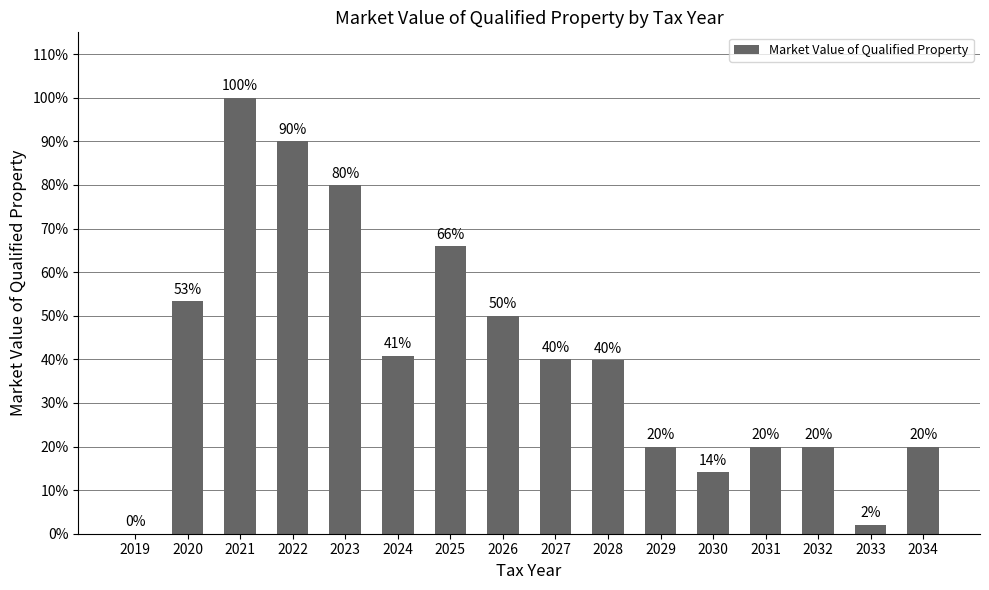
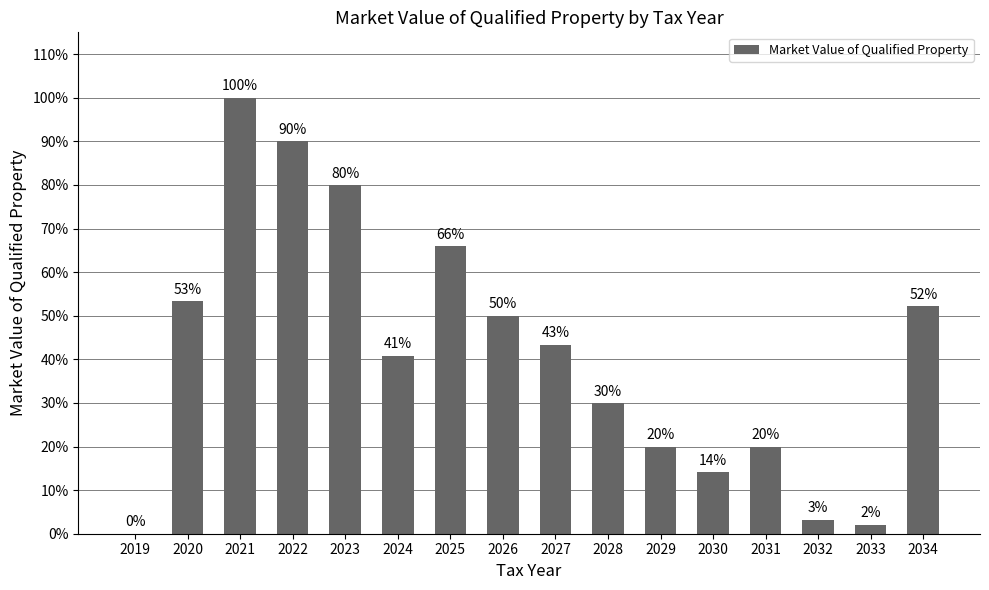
  {
    "2019": "0%",
    "2020": "53%",
    "2021": "100%",
    "2022": "90%",
    "2023": "80%",
    "2024": "41%",
    "2025": "66%",
    "2026": "50%",
-   "2027": "40%",
-   "2028": "40%",
+   "2027": "43%",
+   "2028": "30%",
    "2029": "20%",
    "2030": "14%",
    "2031": "20%",
-   "2032": "20%",
+   "2032": "3%",
    "2033": "2%",
-   "2034": "20%"
+   "2034": "52%"
  }
